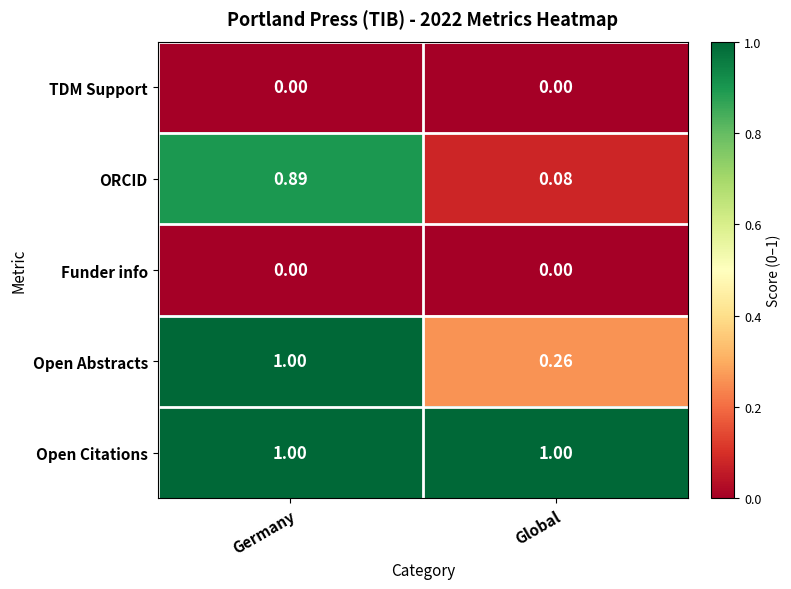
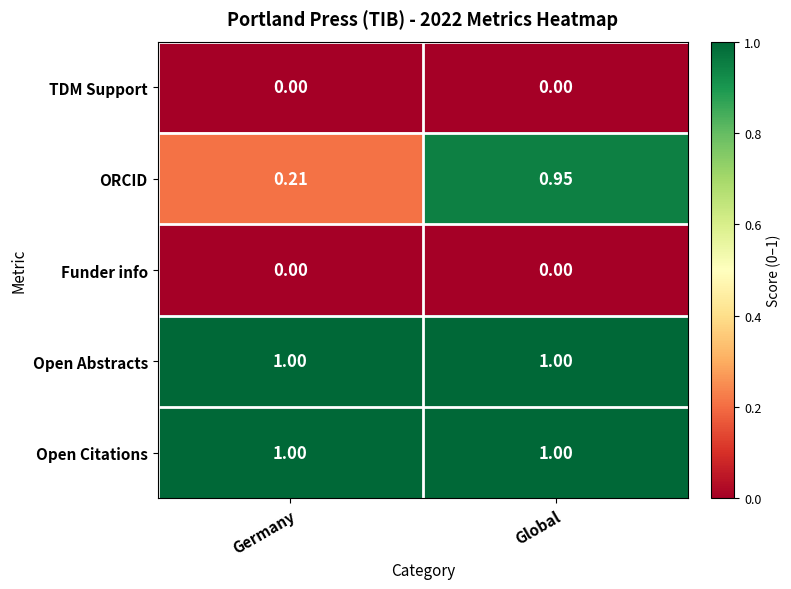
  {
    "TDM Support": {
      "Germany": 0.00,
      "Global": 0.00
    },
    "ORCID": {
-     "Germany": 0.89,
-     "Global": 0.08
+     "Germany": 0.21,
+     "Global": 0.95
    },
    "Funder info": {
      "Germany": 0.00,
      "Global": 0.00
    },
    "Open Abstracts": {
      "Germany": 1.00,
-     "Global": 0.26
+     "Global": 1.00
    },
    "Open Citations": {
      "Germany": 1.00,
      "Global": 1.00
    }
  }
